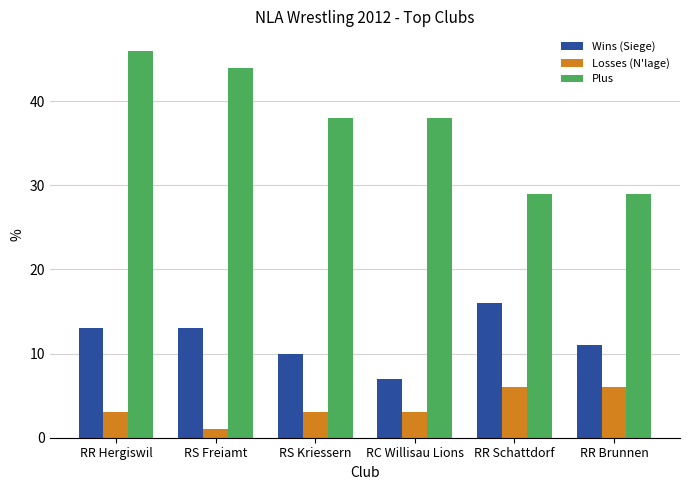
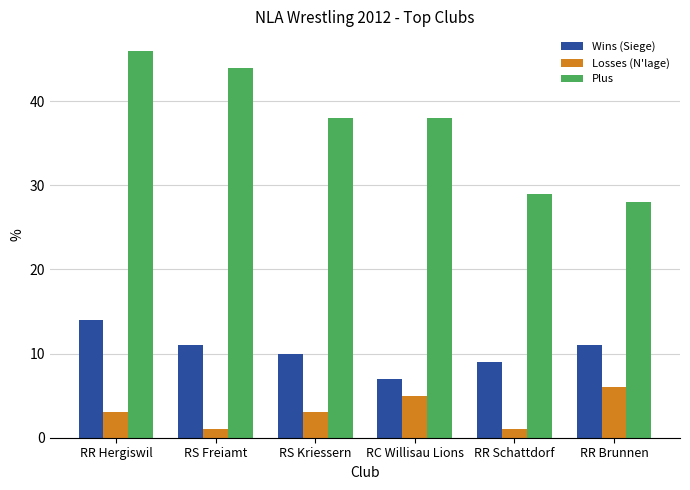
  {
    "Wins (Siege)": {
-     "RR Hergiswil": 13,
-     "RS Freiamt": 13,
+     "RR Hergiswil": 14,
+     "RS Freiamt": 11,
      "RS Kriessern": 10,
      "RC Willisau Lions": 7,
-     "RR Schattdorf": 16,
+     "RR Schattdorf": 9,
      "RR Brunnen": 11
    },
    "Losses (N'lage)": {
      "RR Hergiswil": 3,
      "RS Freiamt": 1,
      "RS Kriessern": 3,
-     "RC Willisau Lions": 3,
-     "RR Schattdorf": 6,
+     "RC Willisau Lions": 5,
+     "RR Schattdorf": 1,
      "RR Brunnen": 6
    },
    "Plus": {
      "RR Hergiswil": 46,
      "RS Freiamt": 44,
      "RS Kriessern": 38,
      "RC Willisau Lions": 38,
      "RR Schattdorf": 29,
-     "RR Brunnen": 29
+     "RR Brunnen": 28
    }
  }
